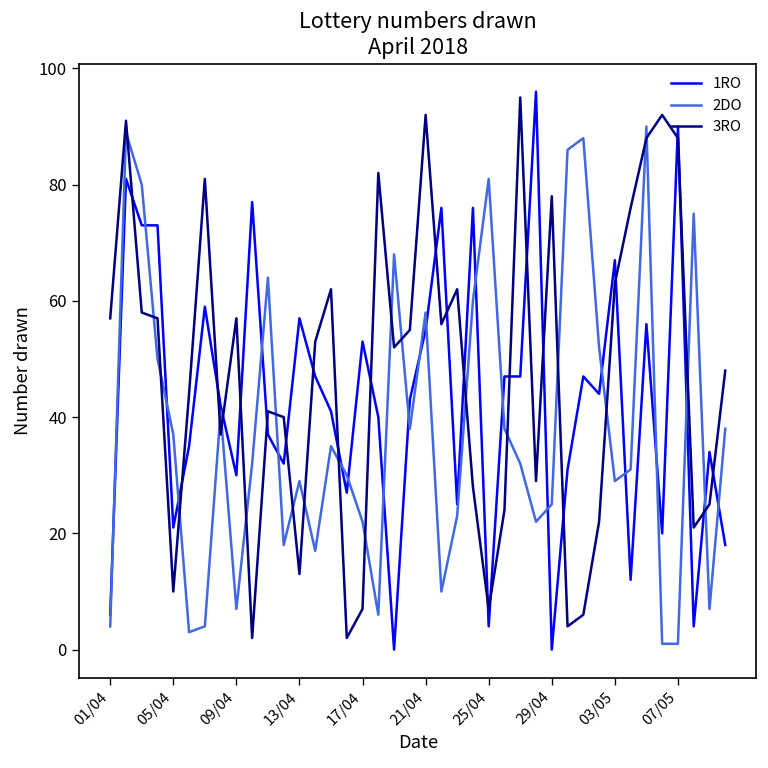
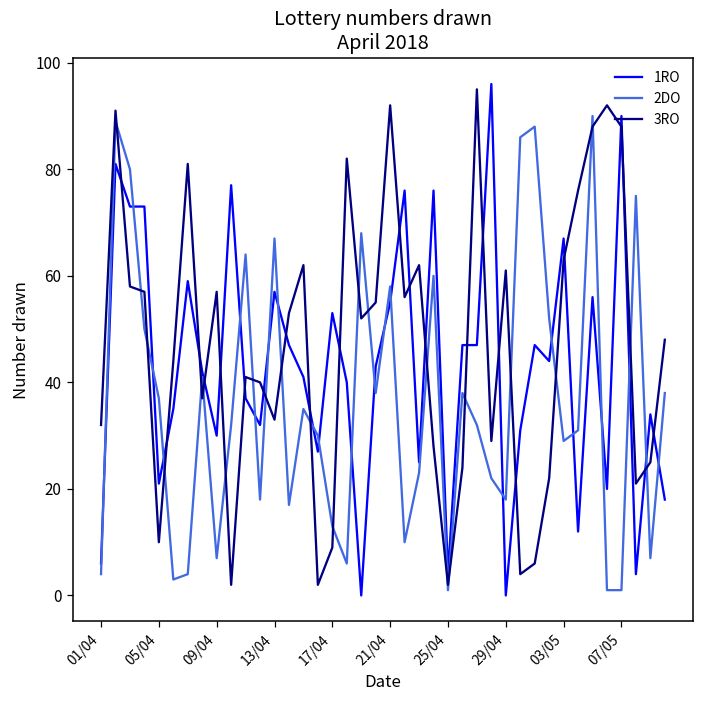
  {
    "1RO": {
      "01/04": 6,
      "05/04": 21,
      "09/04": 30,
      "13/04": 57,
      "17/04": 53,
      "21/04": 55,
      "25/04": 4,
      "29/04": 0,
      "03/05": 67,
      "07/05": 90
    },
    "2DO": {
      "01/04": 4,
      "05/04": 37,
      "09/04": 7,
-     "13/04": 29,
-     "17/04": 22,
+     "13/04": 67,
+     "17/04": 13,
      "21/04": 58,
-     "25/04": 81,
-     "29/04": 25,
+     "25/04": 1,
+     "29/04": 18,
      "03/05": 29,
      "07/05": 1
    },
    "3RO": {
-     "01/04": 57,
+     "01/04": 32,
      "05/04": 10,
      "09/04": 57,
-     "13/04": 13,
-     "17/04": 7,
+     "13/04": 33,
+     "17/04": 9,
      "21/04": 92,
-     "25/04": 7,
-     "29/04": 78,
+     "25/04": 2,
+     "29/04": 61,
      "03/05": 63,
      "07/05": 88
    }
  }
